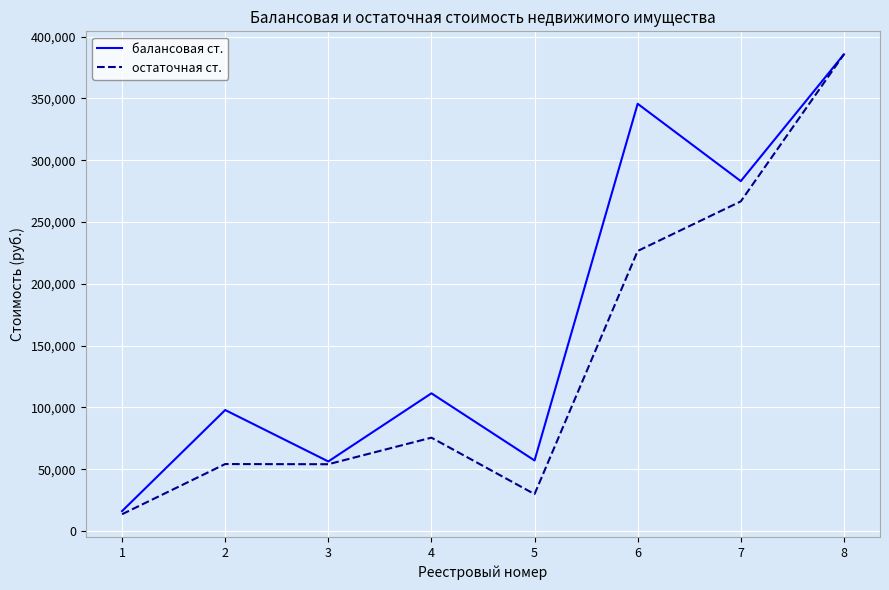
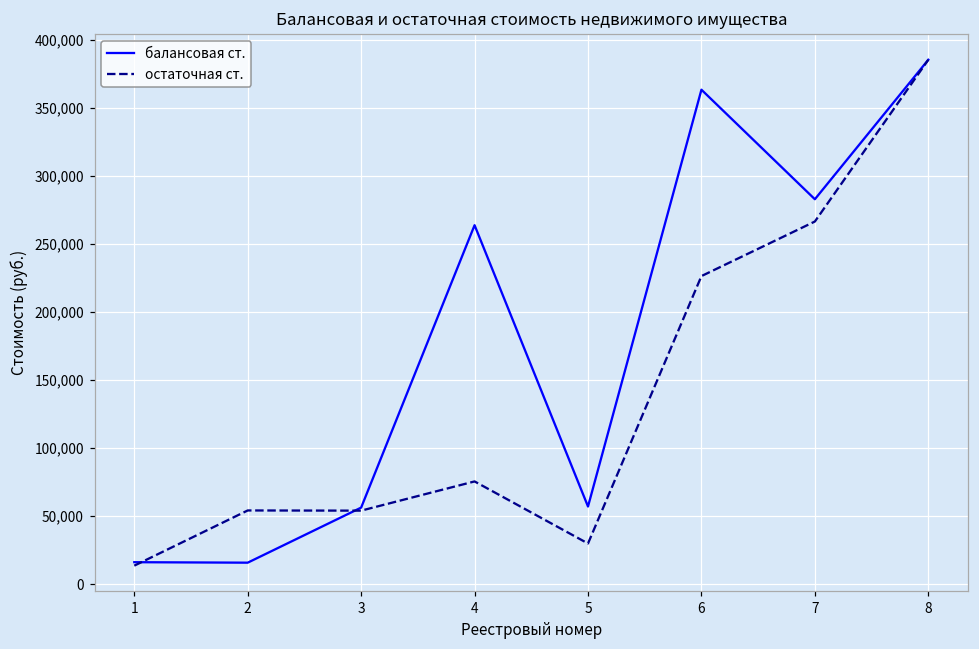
  {
    "балансовая ст.": {
      "1": "16,000",
-     "2": "98,000",
+     "2": "16,000",
      "3": "56,000",
-     "4": "111,000",
+     "4": "264,000",
      "5": "57,000",
-     "6": "346,000",
+     "6": "364,000",
      "7": "283,000"
    },
    "остаточная ст.": {
      "1": "14,000",
      "2": "54,000",
      "3": "54,000",
      "4": "76,000",
      "5": "30,000",
      "6": "227,000",
      "7": "267,000"
    }
  }
